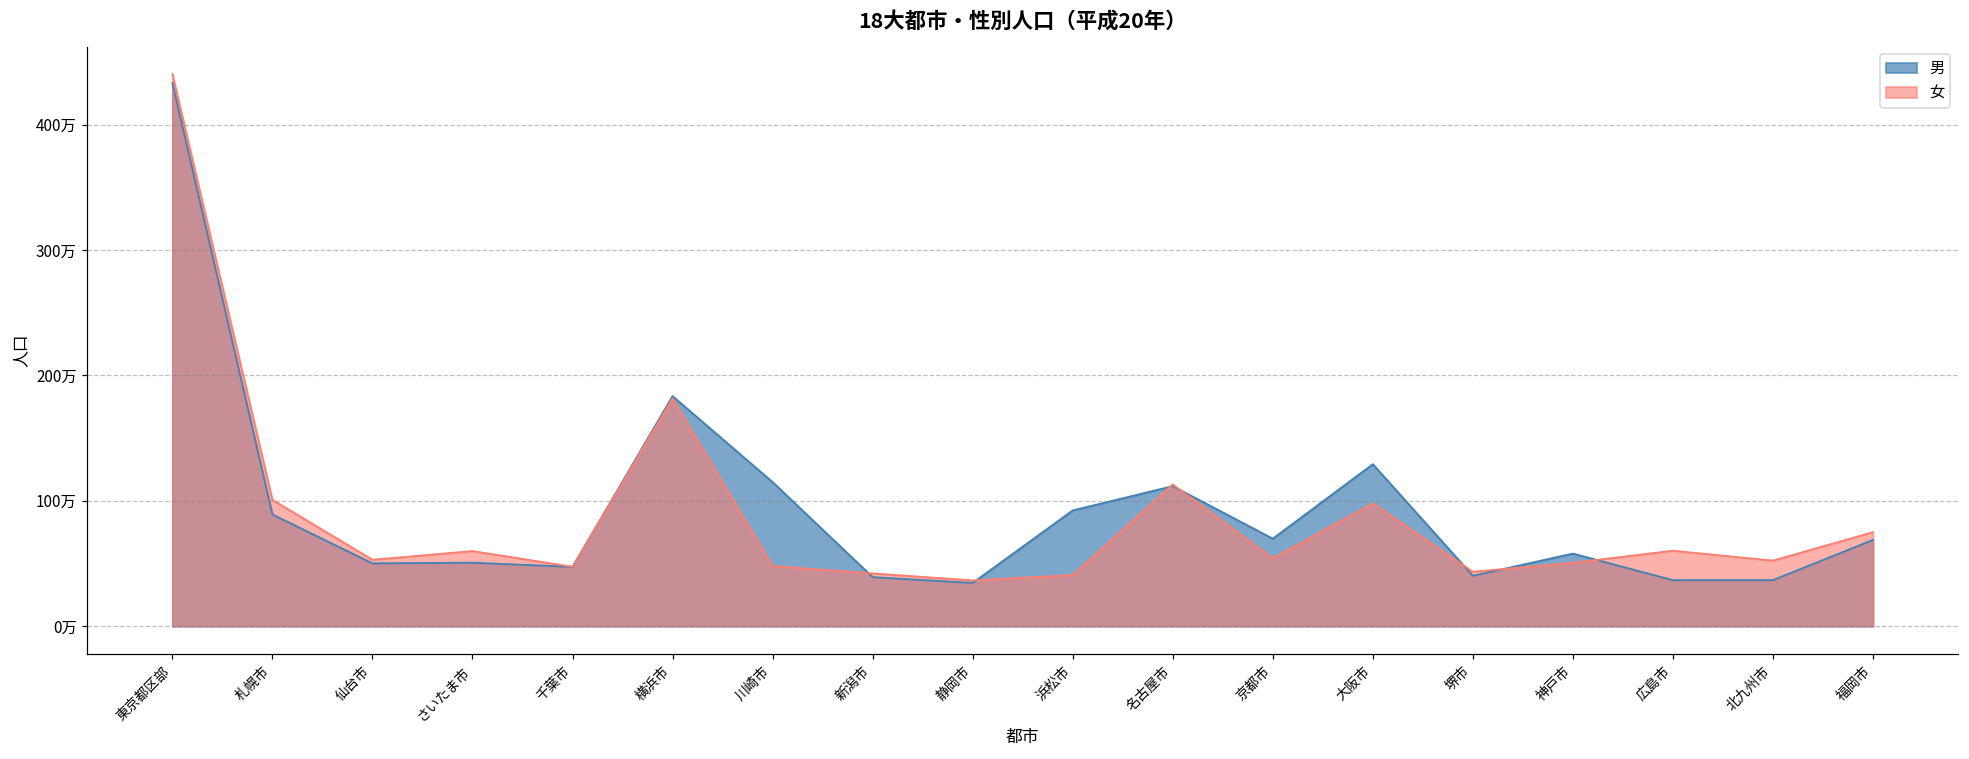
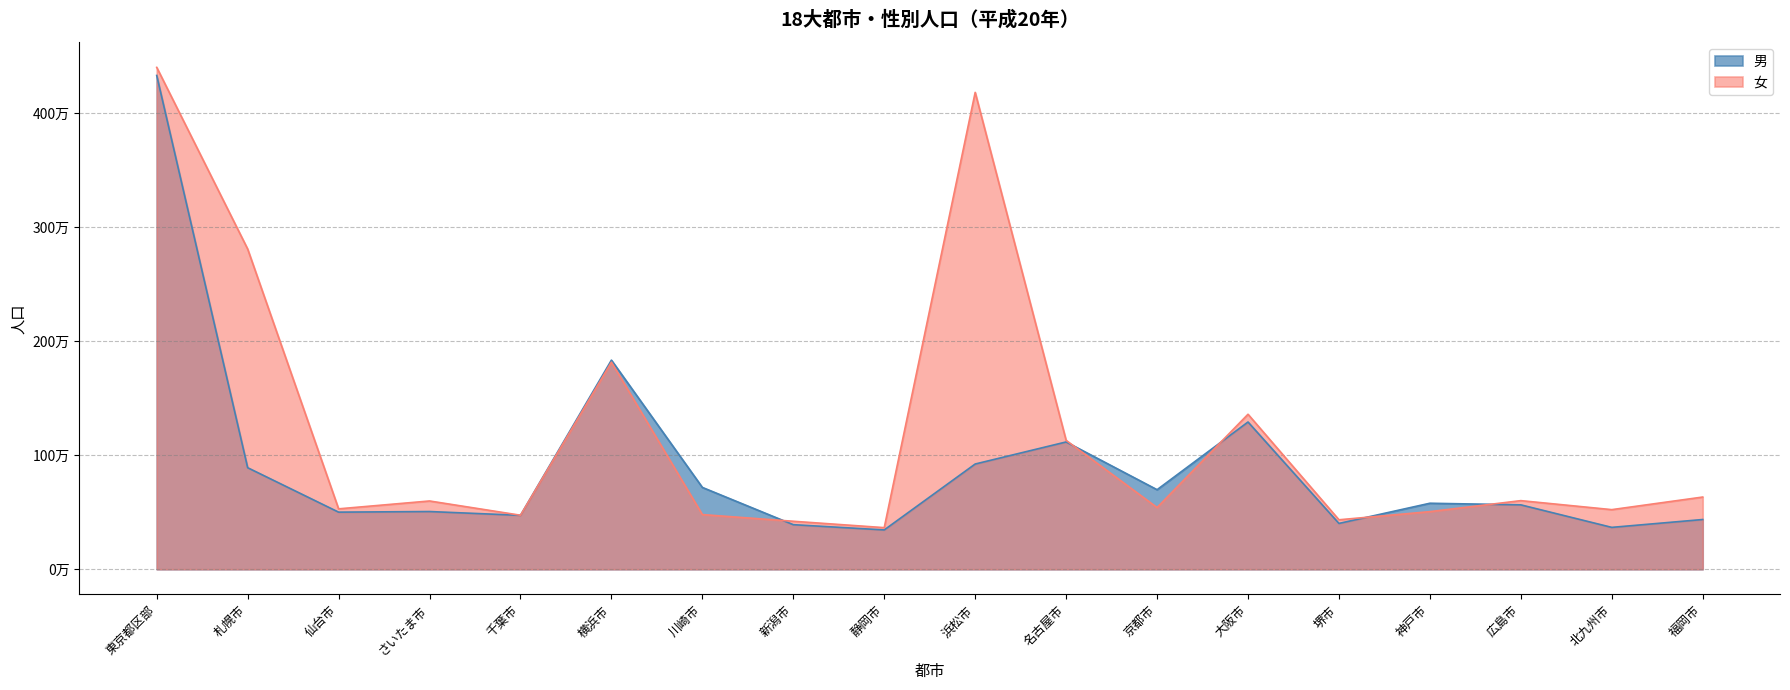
  {
    "男": {
      "東京都区部": "433万",
      "札幌市": "89万",
      "仙台市": "50万",
      "さいたま市": "51万",
-     "川崎市": "115万",
+     "川崎市": "72万",
      "新潟市": "39万",
      "浜松市": "92万",
      "京都市": "70万",
      "大阪市": "129万",
      "堺市": "40万",
      "神戸市": "58万",
-     "広島市": "37万",
+     "広島市": "57万",
      "北九州市": "37万",
-     "福岡市": "69万"
+     "福岡市": "44万"
    },
    "女": {
      "東京都区部": "440万",
-     "札幌市": "101万",
+     "札幌市": "281万",
      "仙台市": "53万",
      "さいたま市": "60万",
      "川崎市": "48万",
      "新潟市": "42万",
-     "浜松市": "41万",
+     "浜松市": "418万",
      "京都市": "54万",
-     "大阪市": "98万",
+     "大阪市": "136万",
      "堺市": "43万",
      "神戸市": "51万",
      "広島市": "60万",
      "北九州市": "52万",
-     "福岡市": "75万"
+     "福岡市": "63万"
    }
  }
